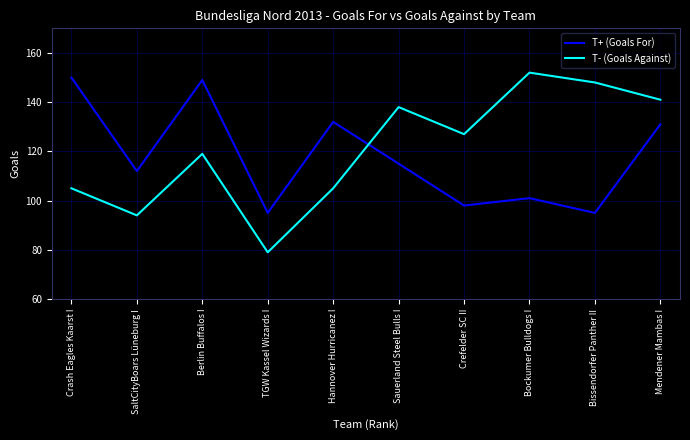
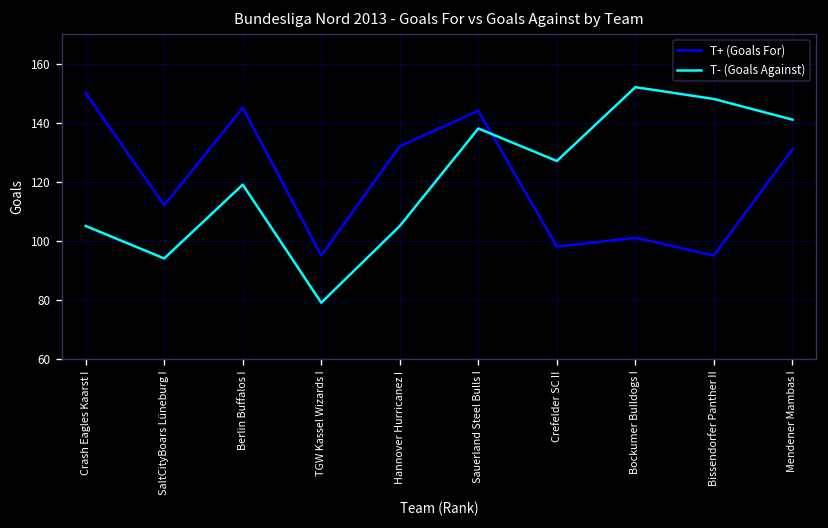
  {
    "T+ (Goals For)": {
      "Crash Eagles Kaarst I": 150,
      "SaltCityBoars Lüneburg I": 112,
-     "Berlin Buffalos I": 149,
+     "Berlin Buffalos I": 145,
      "TGW Kassel Wizards I": 95,
      "Hannover Hurricanez I": 132,
-     "Sauerland Steel Bulls I": 115,
+     "Sauerland Steel Bulls I": 144,
      "Crefelder SC II": 98,
      "Bockumer Bulldogs I": 101,
      "Bissendorfer Panther II": 95,
      "Mendener Mambas I": 131
    },
    "T- (Goals Against)": {
      "Crash Eagles Kaarst I": 105,
      "SaltCityBoars Lüneburg I": 94,
      "Berlin Buffalos I": 119,
      "TGW Kassel Wizards I": 79,
      "Hannover Hurricanez I": 105,
      "Sauerland Steel Bulls I": 138,
      "Crefelder SC II": 127,
      "Bockumer Bulldogs I": 152,
      "Bissendorfer Panther II": 148,
      "Mendener Mambas I": 141
    }
  }
